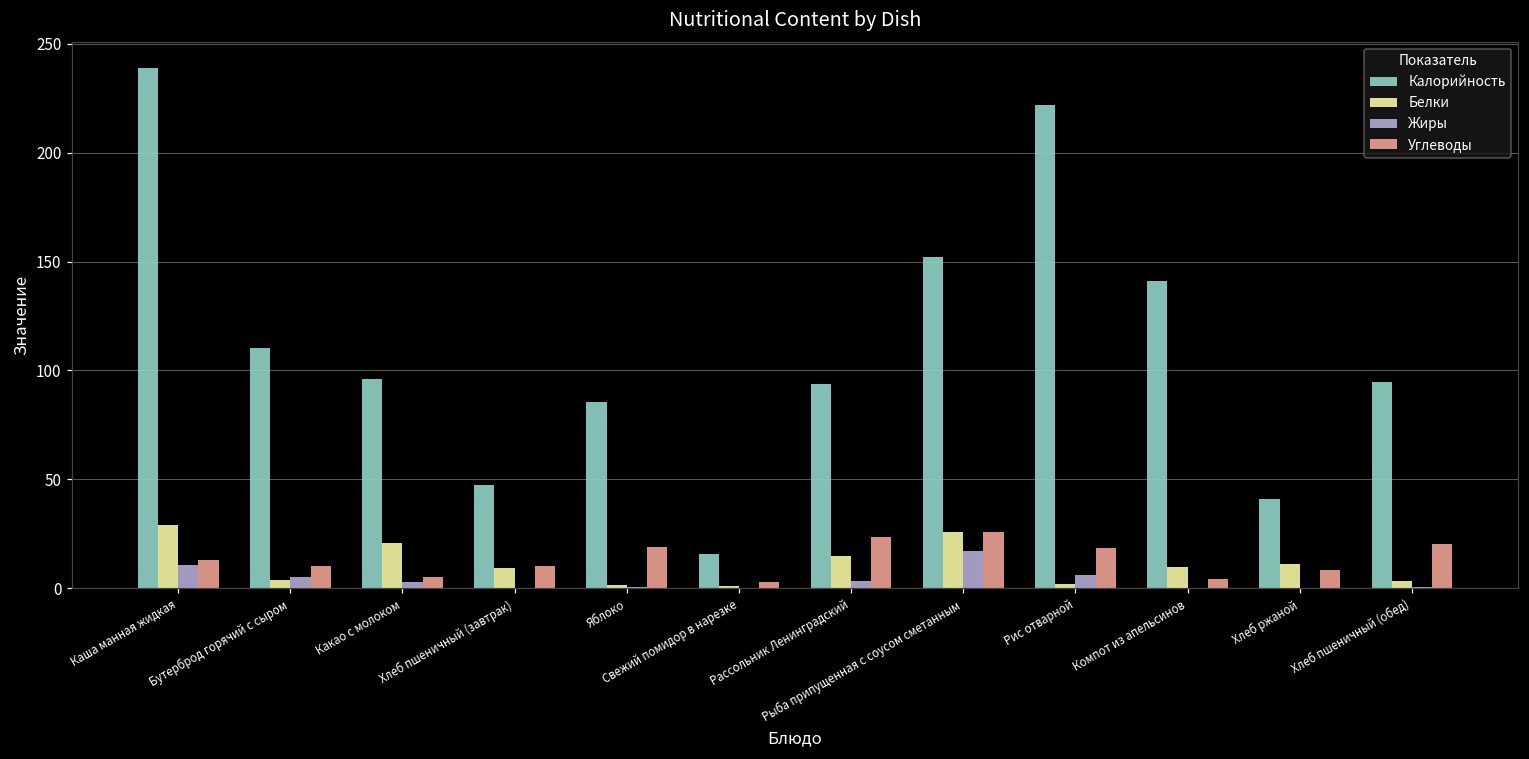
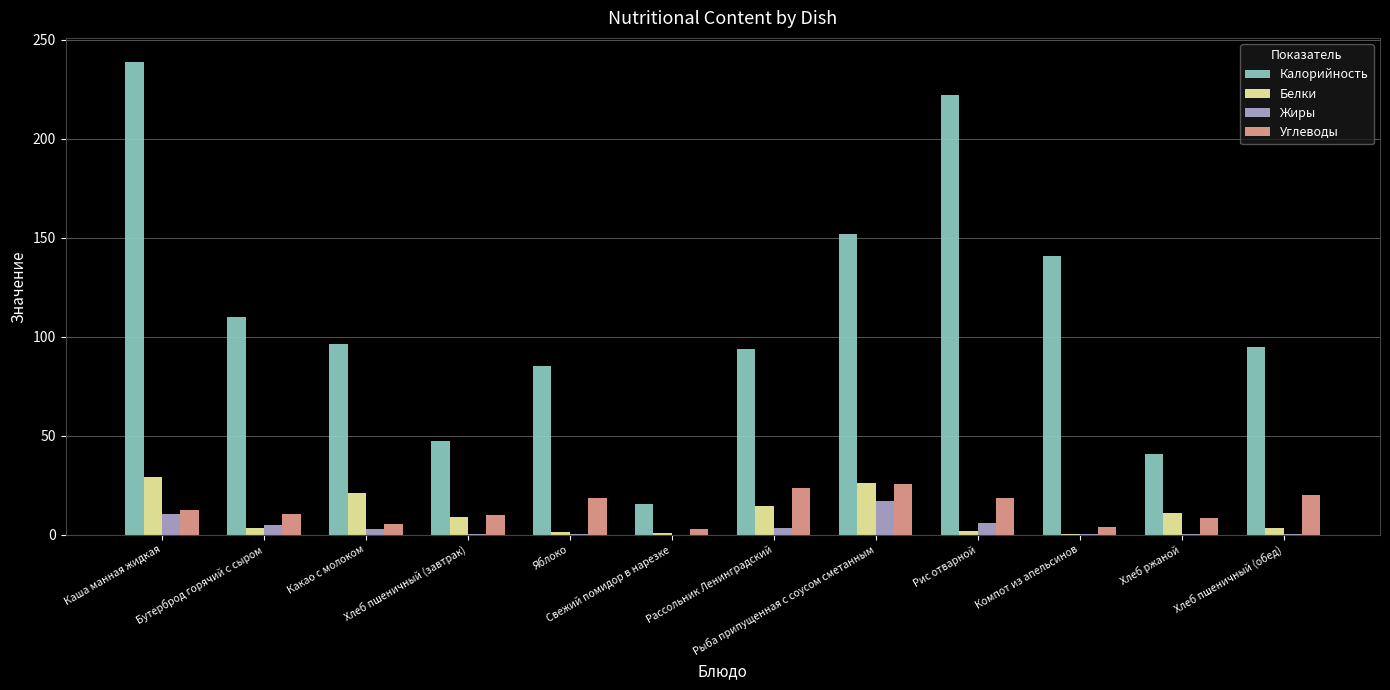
  {
    "Белки": {
      "Каша манная жидкая": 29,
      "Бутерброд горячий с сыром": 4,
      "Какао с молоком": 21,
      "Хлеб пшеничный (завтрак)": 9,
      "Яблоко": 1,
      "Рассольник Ленинградский": 15,
      "Рыба припущенная с соусом сметанным": 26,
      "Рис отварной": 2,
-     "Компот из апельсинов": 10,
+     "Компот из апельсинов": 1,
      "Хлеб ржаной": 11,
      "Хлеб пшеничный (обед)": 3
    },
    "Углеводы": {
      "Каша манная жидкая": 13,
      "Бутерброд горячий с сыром": 10,
      "Какао с молоком": 5,
      "Хлеб пшеничный (завтрак)": 10,
      "Яблоко": 19,
      "Свежий помидор в нарезке": 3,
      "Рассольник Ленинградский": 24,
      "Рыба припущенная с соусом сметанным": 26,
      "Рис отварной": 19,
      "Компот из апельсинов": 4,
      "Хлеб ржаной": 9,
      "Хлеб пшеничный (обед)": 20
    }
  }
